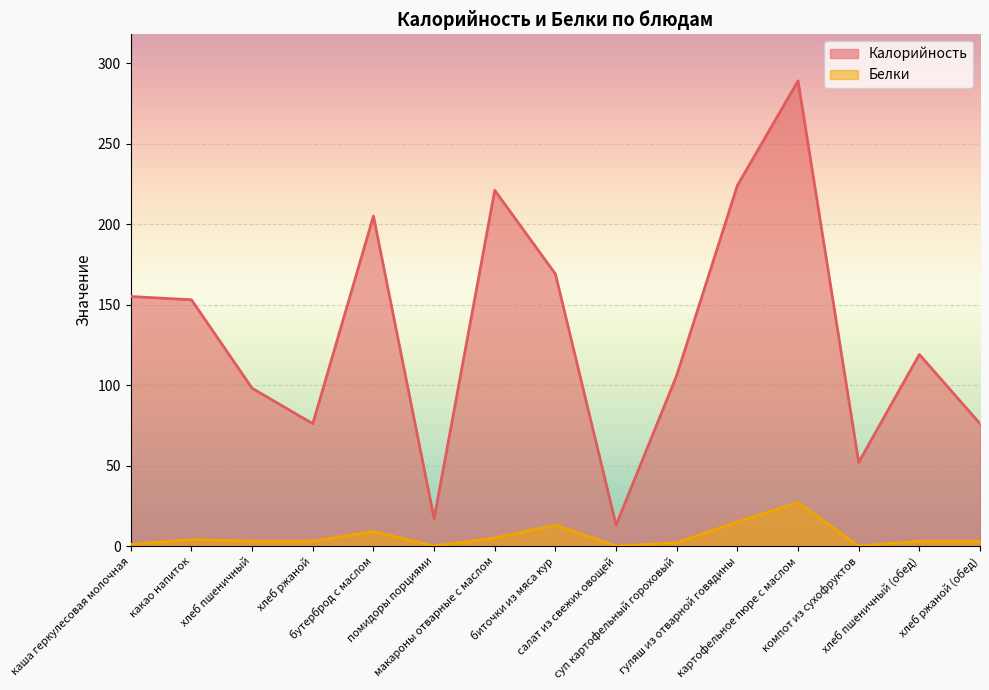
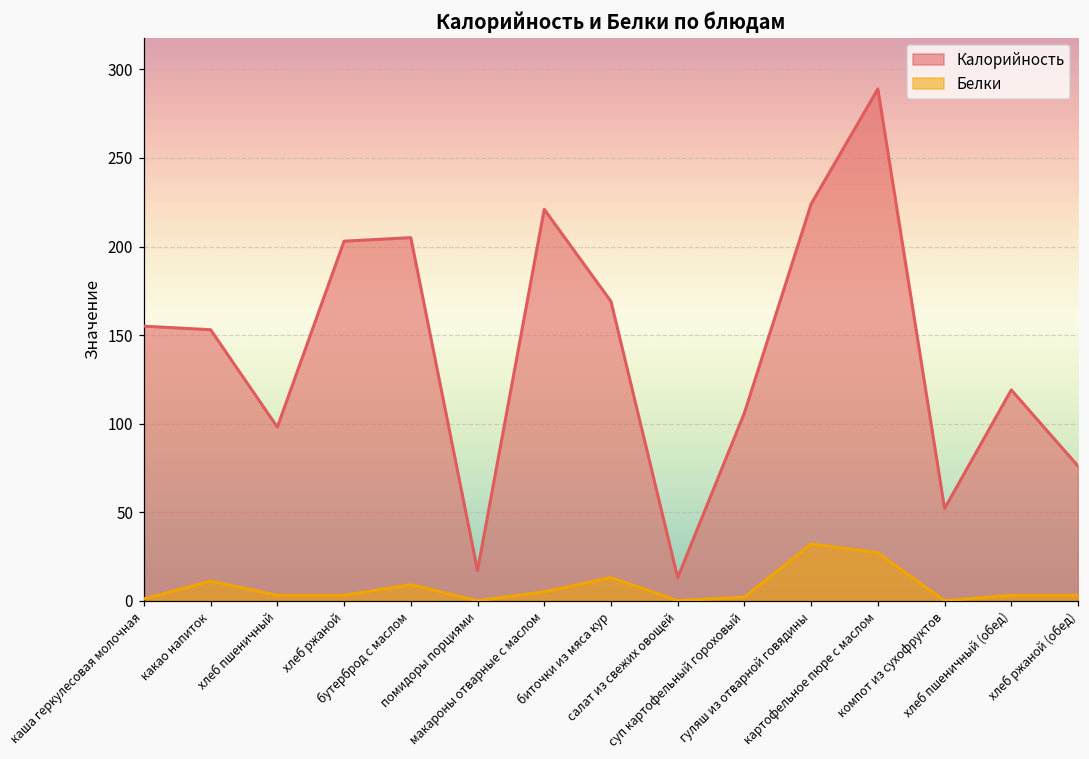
  {
    "Калорийность": {
      "каша геркулесовая молочная": 155,
      "какао напиток": 153,
      "хлеб пшеничный": 98,
-     "хлеб ржаной": 76,
+     "хлеб ржаной": 203,
      "бутерброд с маслом": 205,
      "помидоры порциями": 17,
      "макароны отварные с маслом": 221,
      "биточки из мяса кур": 169,
      "салат из свежих овощей": 13,
      "суп картофельный гороховый": 106,
      "гуляш из отварной говядины": 224,
      "картофельное пюре с маслом": 289,
      "компот из сухофруктов": 52,
      "хлеб пшеничный (обед)": 119,
      "хлеб ржаной (обед)": 76
    },
    "Белки": {
      "каша геркулесовая молочная": 1,
-     "какао напиток": 4,
+     "какао напиток": 11,
      "хлеб пшеничный": 3,
      "хлеб ржаной": 3,
      "бутерброд с маслом": 9,
      "помидоры порциями": 0,
      "макароны отварные с маслом": 5,
      "биточки из мяса кур": 13,
      "салат из свежих овощей": 0,
      "суп картофельный гороховый": 2,
-     "гуляш из отварной говядины": 15,
+     "гуляш из отварной говядины": 32,
      "картофельное пюре с маслом": 27,
      "компот из сухофруктов": 0,
      "хлеб пшеничный (обед)": 3,
      "хлеб ржаной (обед)": 3
    }
  }
